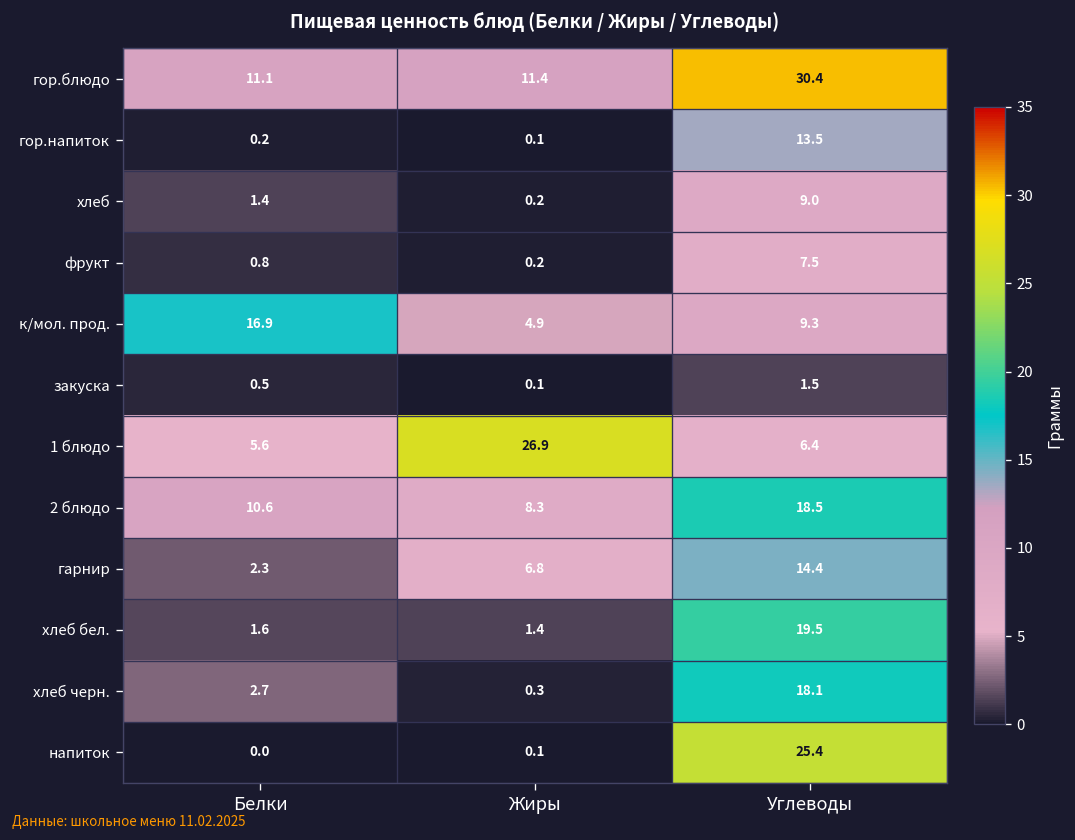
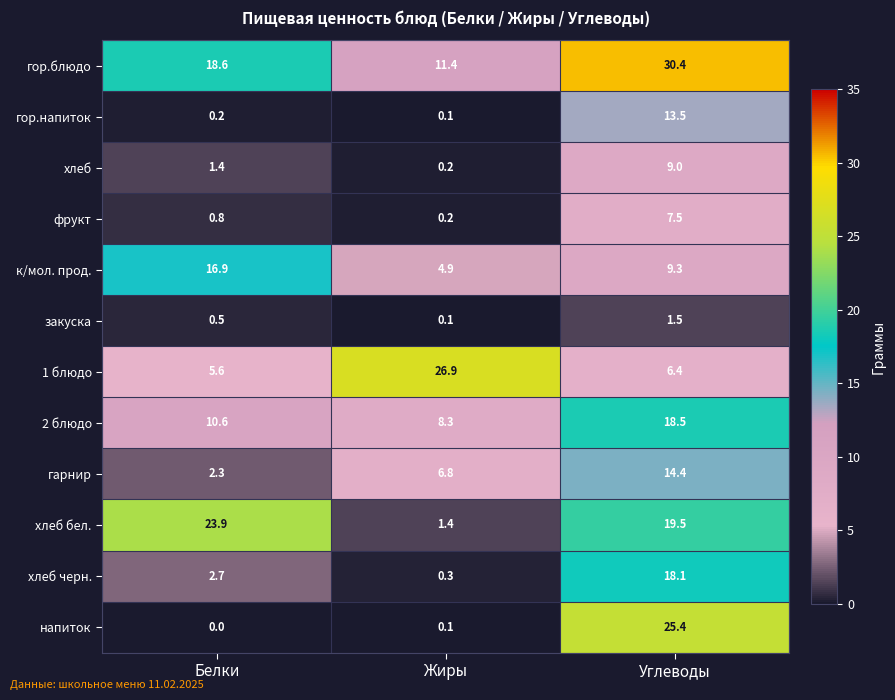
  {
    "гор.блюдо": {
-     "Белки": 11.1,
+     "Белки": 18.6,
      "Жиры": 11.4,
      "Углеводы": 30.4
    },
    "гор.напиток": {
      "Белки": 0.2,
      "Жиры": 0.1,
      "Углеводы": 13.5
    },
    "хлеб": {
      "Белки": 1.4,
      "Жиры": 0.2,
      "Углеводы": 9.0
    },
    "фрукт": {
      "Белки": 0.8,
      "Жиры": 0.2,
      "Углеводы": 7.5
    },
    "к/мол. прод.": {
      "Белки": 16.9,
      "Жиры": 4.9,
      "Углеводы": 9.3
    },
    "закуска": {
      "Белки": 0.5,
      "Жиры": 0.1,
      "Углеводы": 1.5
    },
    "1 блюдо": {
      "Белки": 5.6,
      "Жиры": 26.9,
      "Углеводы": 6.4
    },
    "2 блюдо": {
      "Белки": 10.6,
      "Жиры": 8.3,
      "Углеводы": 18.5
    },
    "гарнир": {
      "Белки": 2.3,
      "Жиры": 6.8,
      "Углеводы": 14.4
    },
    "хлеб бел.": {
-     "Белки": 1.6,
+     "Белки": 23.9,
      "Жиры": 1.4,
      "Углеводы": 19.5
    },
    "хлеб черн.": {
      "Белки": 2.7,
      "Жиры": 0.3,
      "Углеводы": 18.1
    },
    "напиток": {
      "Белки": 0.0,
      "Жиры": 0.1,
      "Углеводы": 25.4
    }
  }
